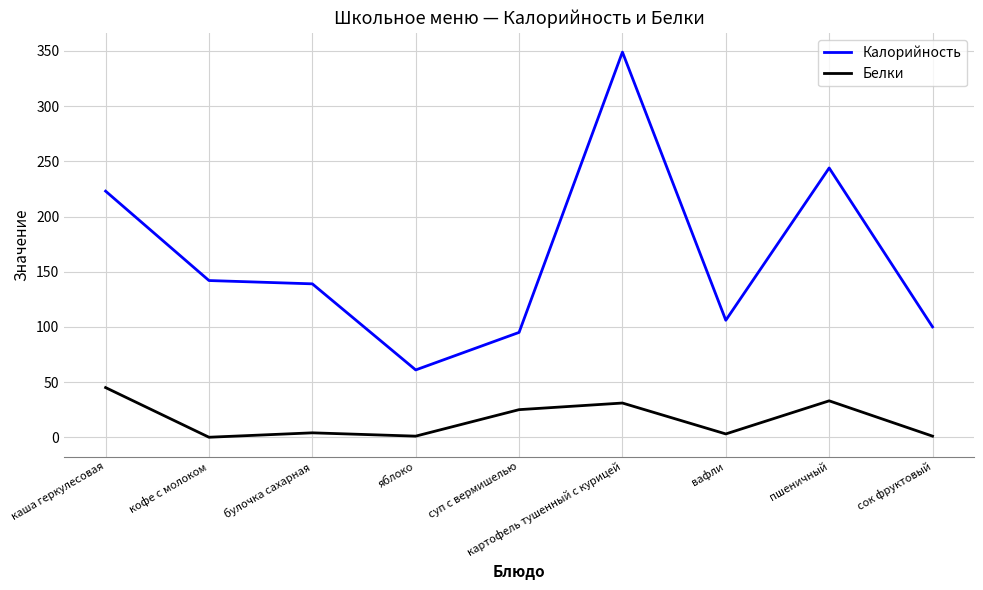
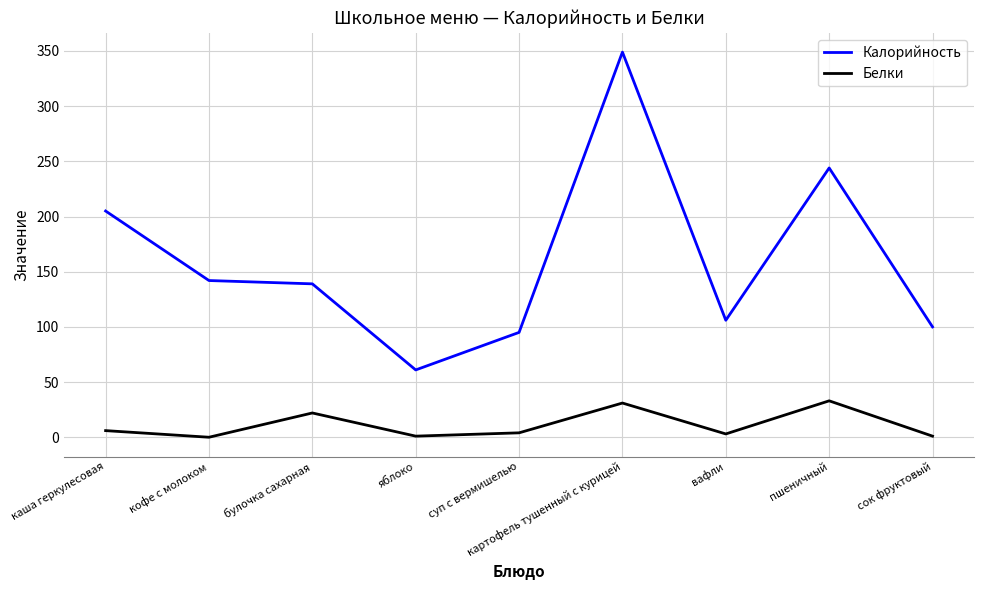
  {
    "Калорийность": {
-     "каша геркулесовая": 223,
+     "каша геркулесовая": 205,
      "кофе с молоком": 142,
      "булочка сахарная": 139,
      "яблоко": 61,
      "суп с вермишелью": 95,
      "картофель тушенный с курицей": 349,
      "вафли": 106,
      "пшеничный": 244,
      "сок фруктовый": 100
    },
    "Белки": {
-     "каша геркулесовая": 45,
+     "каша геркулесовая": 6,
      "кофе с молоком": 0,
-     "булочка сахарная": 4,
+     "булочка сахарная": 22,
      "яблоко": 1,
-     "суп с вермишелью": 25,
+     "суп с вермишелью": 4,
      "картофель тушенный с курицей": 31,
      "вафли": 3,
      "пшеничный": 33,
      "сок фруктовый": 1
    }
  }
